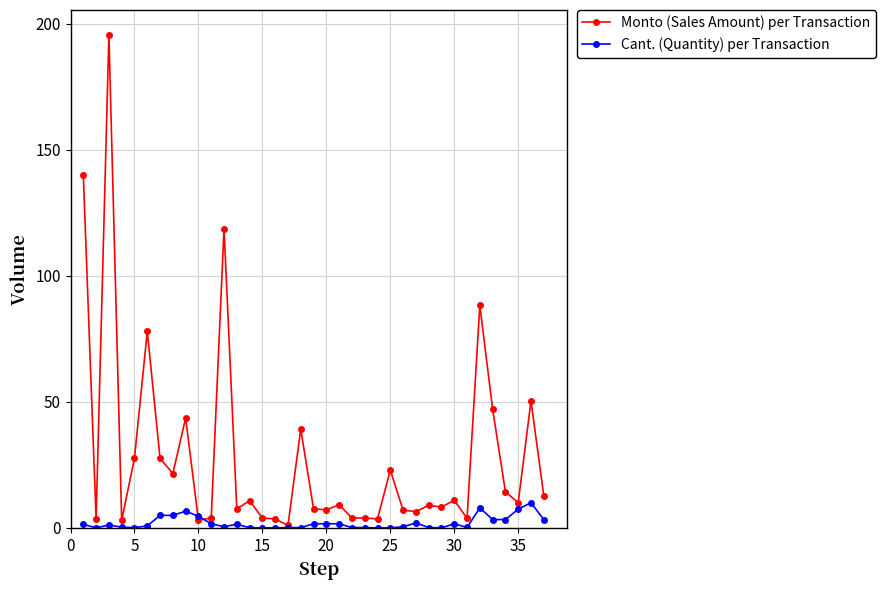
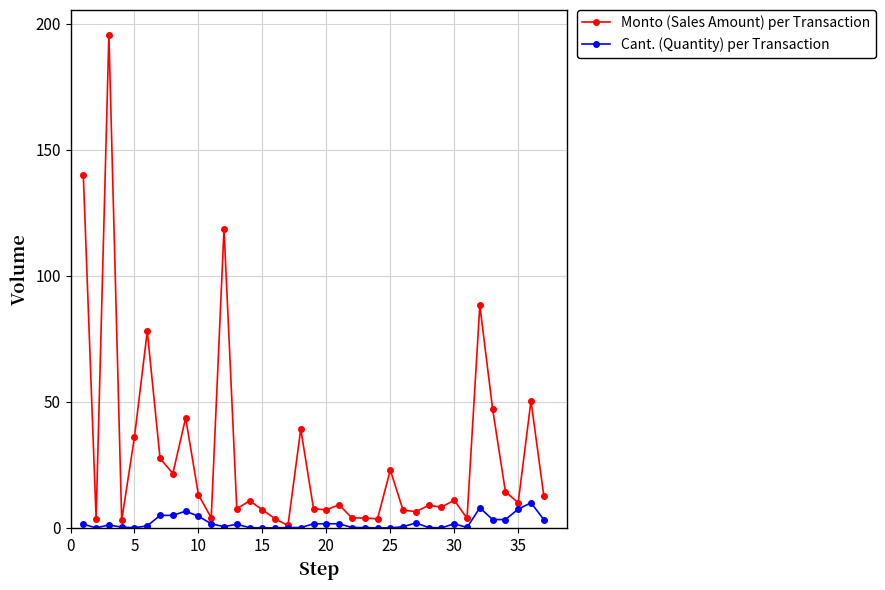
  {
    "Monto (Sales Amount) per Transaction": {
-     "5": 28,
-     "10": 3,
-     "15": 4,
+     "5": 36,
+     "10": 13,
+     "15": 7,
      "20": 7,
      "25": 23,
      "30": 11,
      "35": 10
    },
    "Cant. (Quantity) per Transaction": {
      "5": 0,
      "10": 5,
      "15": 0,
      "20": 2,
      "25": 0,
      "30": 2,
      "35": 7
    }
  }
